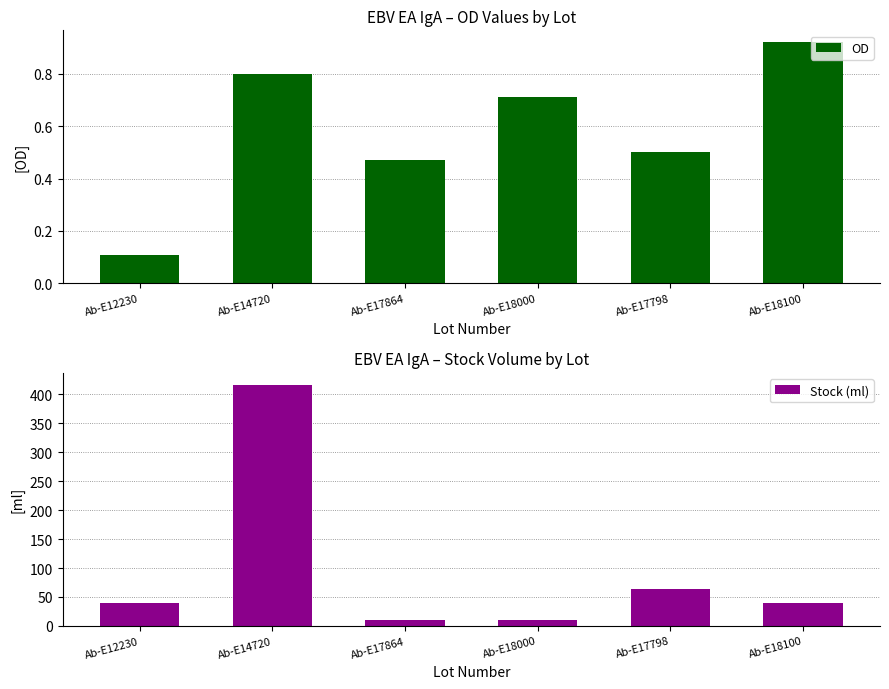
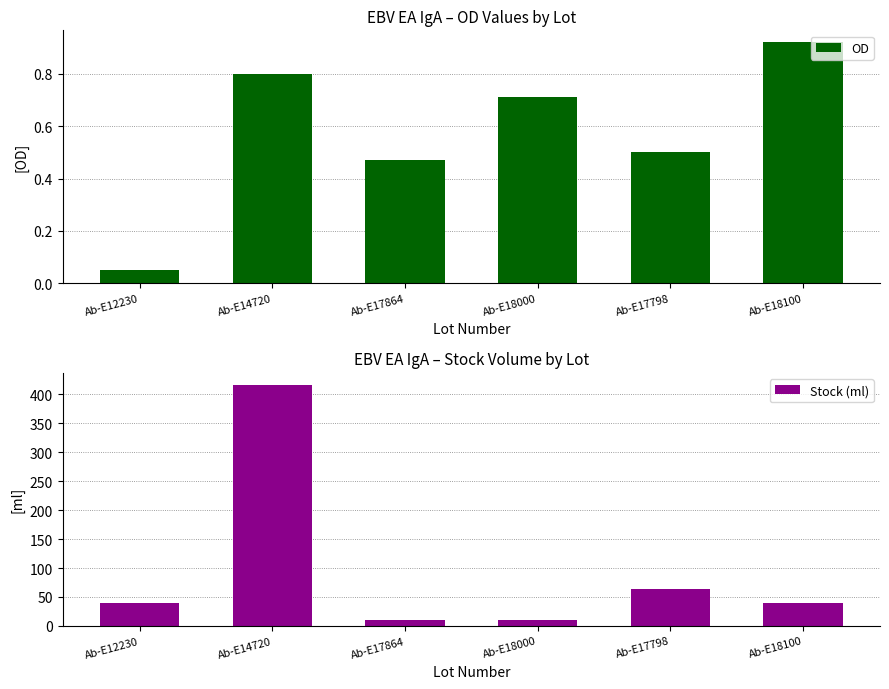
  {
    "EBV EA IgA – OD Values by Lot": {
-     "Ab-E12230": 0.11,
+     "Ab-E12230": 0.05,
      "Ab-E14720": 0.80,
      "Ab-E17864": 0.47,
      "Ab-E18000": 0.71,
      "Ab-E17798": 0.50,
      "Ab-E18100": 0.92
    },
    "EBV EA IgA – Stock Volume by Lot": {
      "Ab-E12230": 40,
      "Ab-E14720": 420,
      "Ab-E17864": 10,
      "Ab-E18000": 10,
      "Ab-E17798": 60,
      "Ab-E18100": 40
    }
  }
